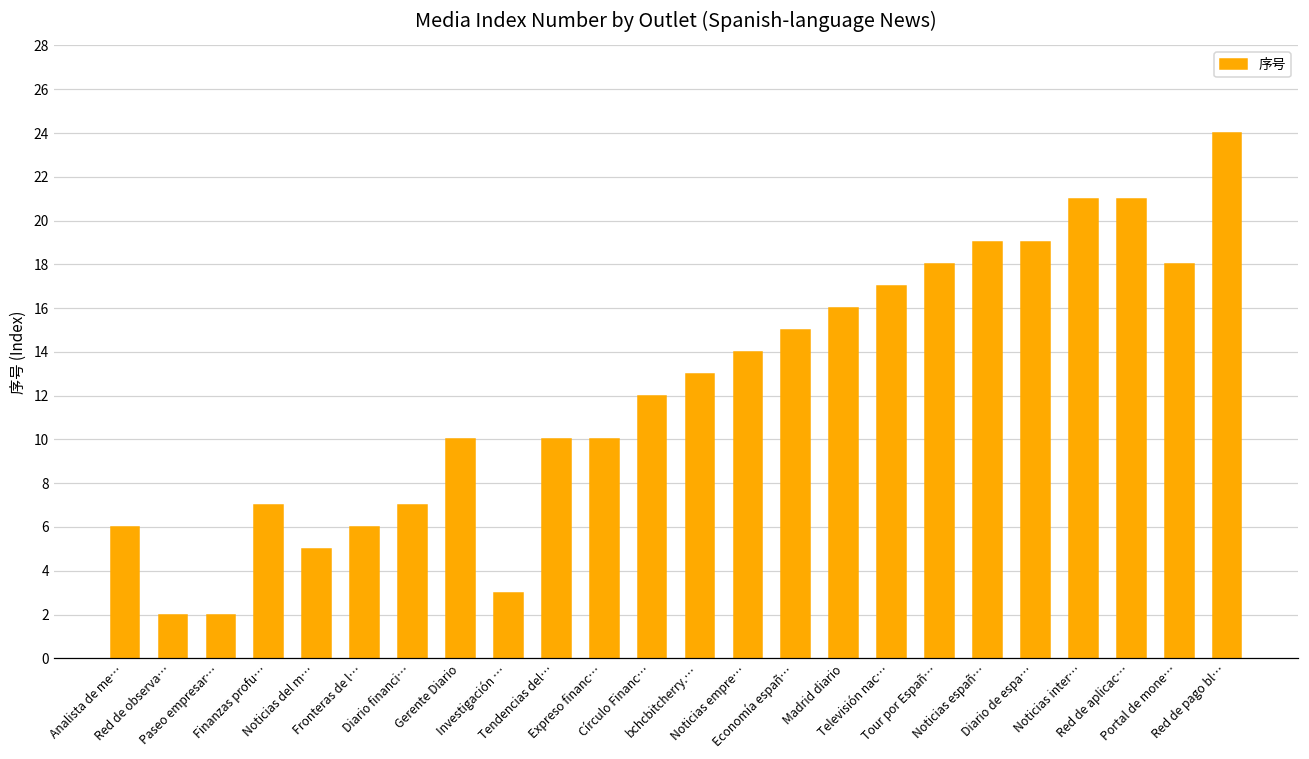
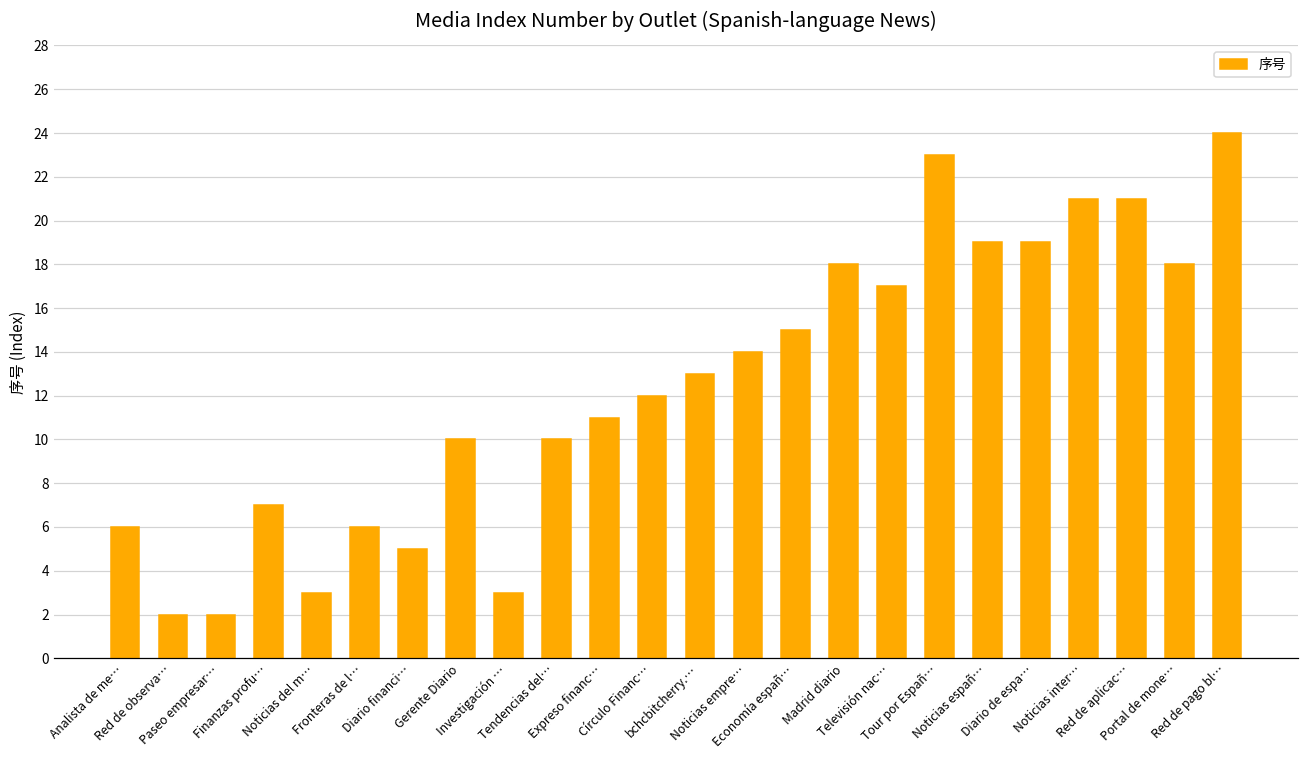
  {
    "Analista de me…": 6,
    "Red de observa…": 2,
    "Paseo empresar…": 2,
    "Finanzas profu…": 7,
-   "Noticias del m…": 5,
+   "Noticias del m…": 3,
    "Fronteras de l…": 6,
-   "Diario financi…": 7,
+   "Diario financi…": 5,
    "Gerente Diario": 10,
    "Investigación …": 3,
    "Tendencias del…": 10,
-   "Expreso financ…": 10,
+   "Expreso financ…": 11,
    "Círculo Financ…": 12,
    "bchcbitcherry.…": 13,
    "Noticias empre…": 14,
    "Economía españ…": 15,
-   "Madrid diario": 16,
+   "Madrid diario": 18,
    "Televisión nac…": 17,
-   "Tour por Españ…": 18,
+   "Tour por Españ…": 23,
    "Noticias españ…": 19,
    "Diario de espa…": 19,
    "Noticias inter…": 21,
    "Red de aplicac…": 21,
    "Portal de mone…": 18,
    "Red de pago bl…": 24
  }
